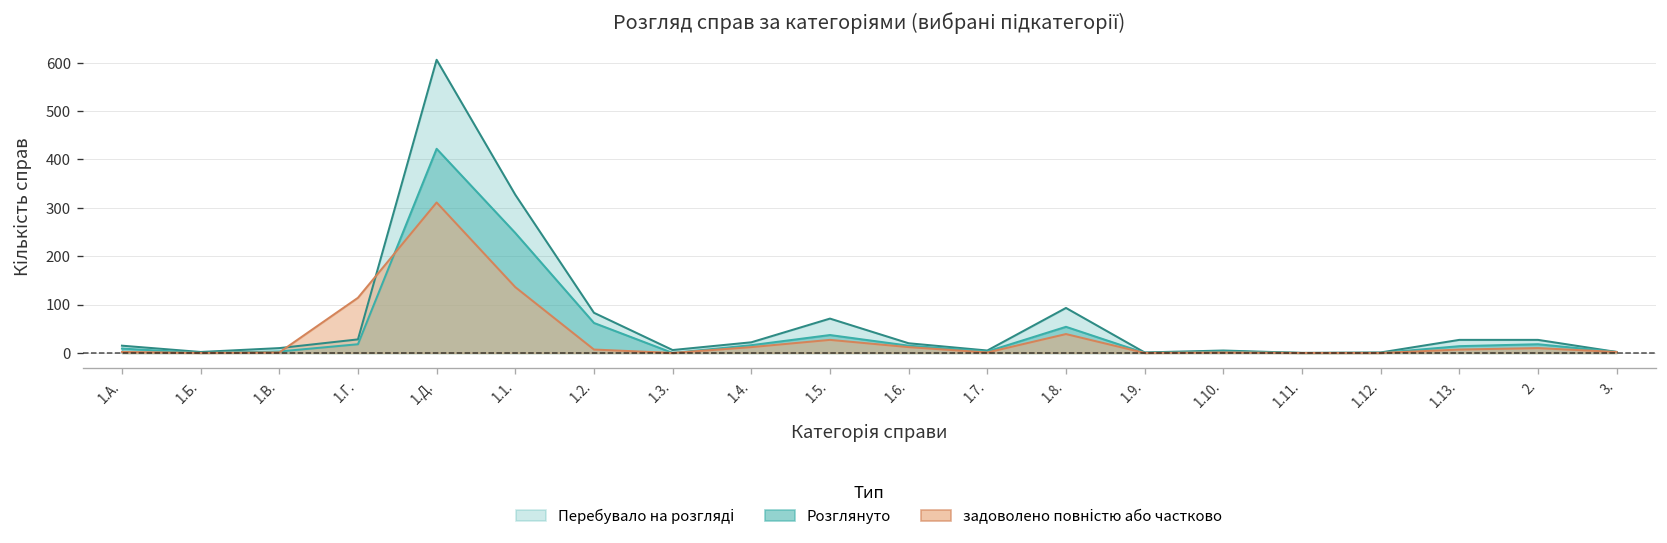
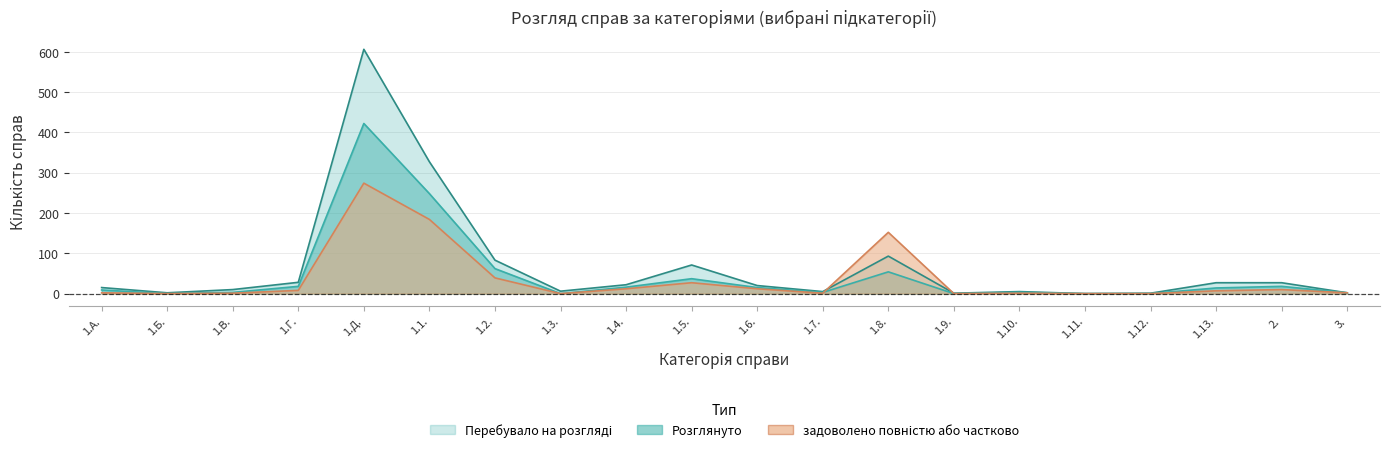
  {
    "задоволено повністю або частково": {
      "1.А.": 0,
-     "1.Г.": 110,
-     "1.Д.": 310,
-     "1.1.": 140,
-     "1.2.": 10,
+     "1.Г.": 10,
+     "1.Д.": 270,
+     "1.1.": 180,
+     "1.2.": 40,
      "1.5.": 30,
-     "1.8.": 40,
+     "1.8.": 150,
      "1.13.": 10,
      "2.": 10
    }
  }
